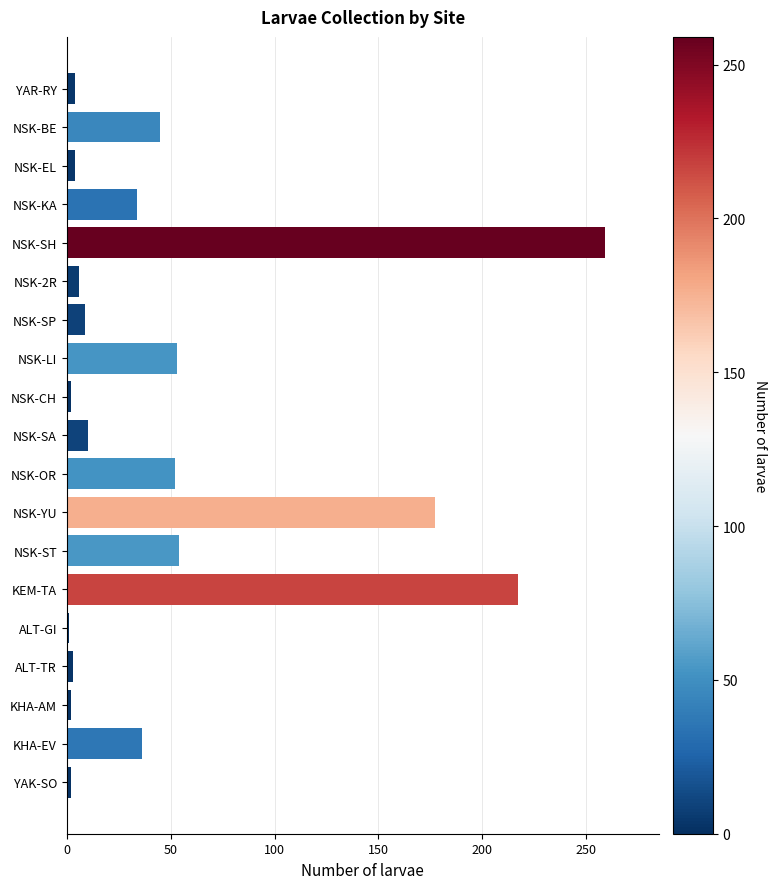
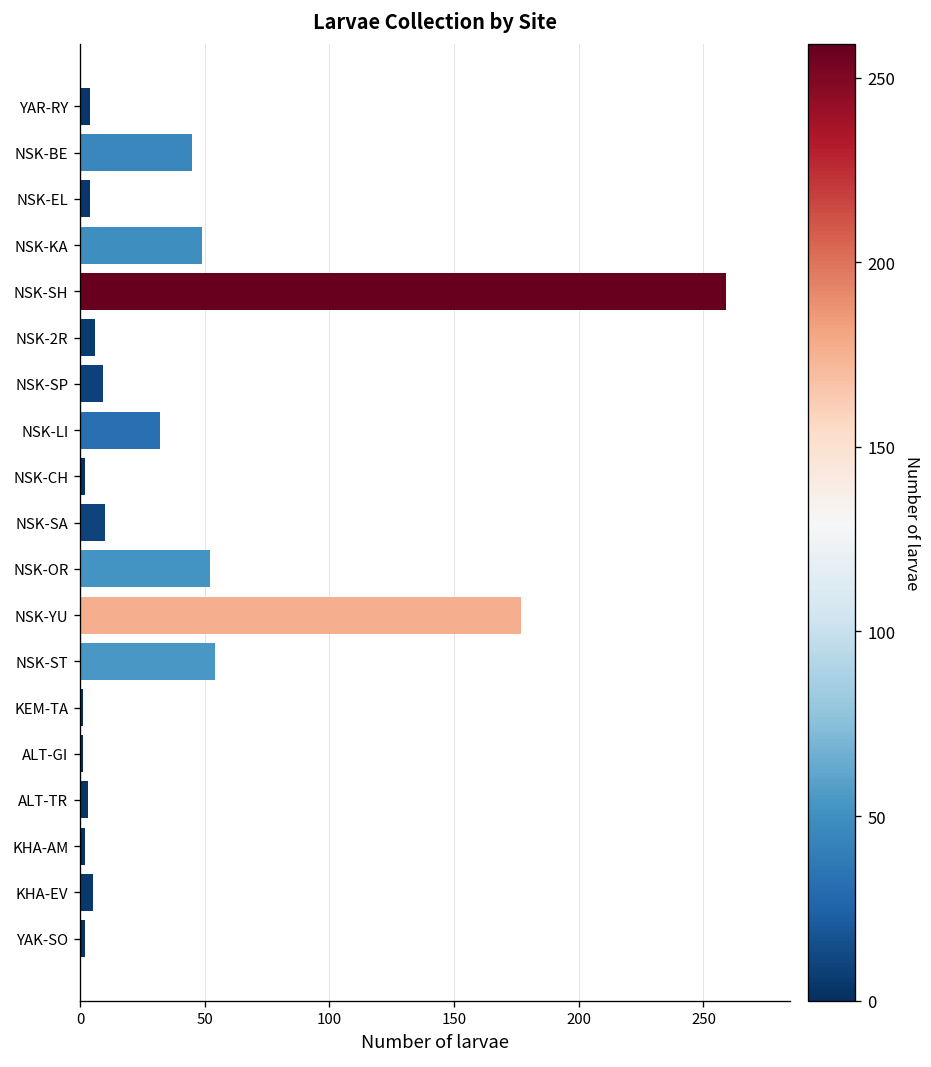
  {
    "YAR-RY": 4,
    "NSK-BE": 45,
    "NSK-EL": 4,
-   "NSK-KA": 34,
+   "NSK-KA": 49,
    "NSK-SH": 259,
    "NSK-2R": 6,
    "NSK-SP": 9,
-   "NSK-LI": 53,
+   "NSK-LI": 32,
    "NSK-CH": 2,
    "NSK-SA": 10,
    "NSK-OR": 52,
    "NSK-YU": 177,
    "NSK-ST": 54,
-   "KEM-TA": 217,
+   "KEM-TA": 1,
    "ALT-TR": 3,
    "KHA-AM": 2,
-   "KHA-EV": 36,
+   "KHA-EV": 5,
    "YAK-SO": 2
  }
